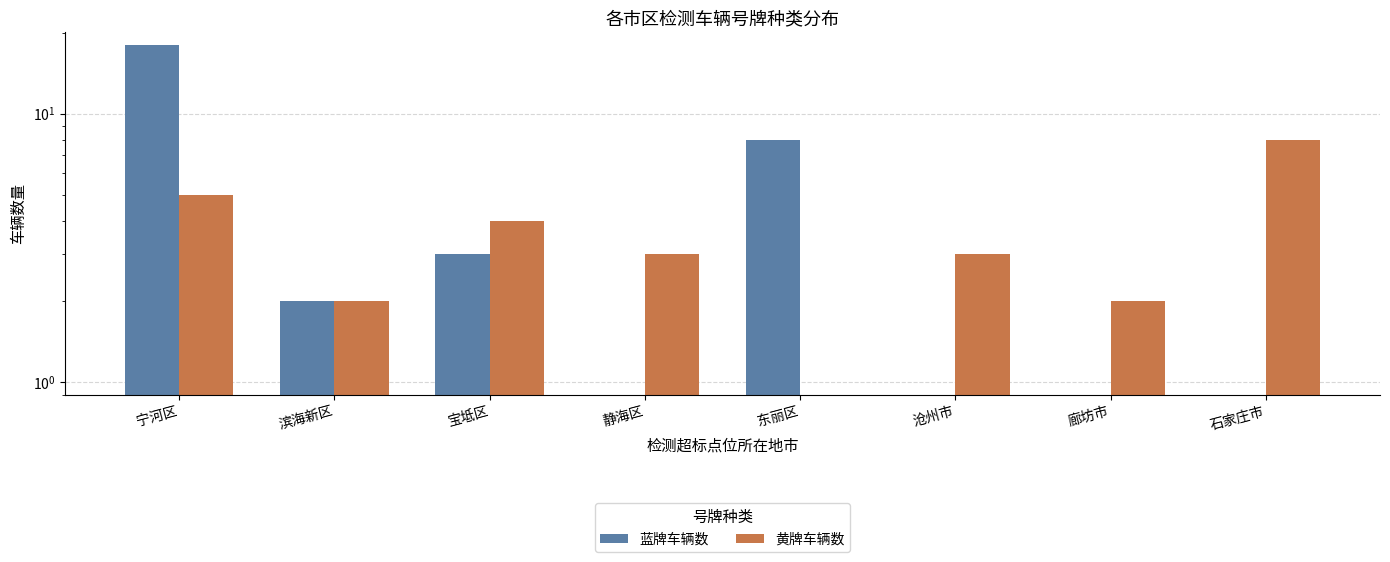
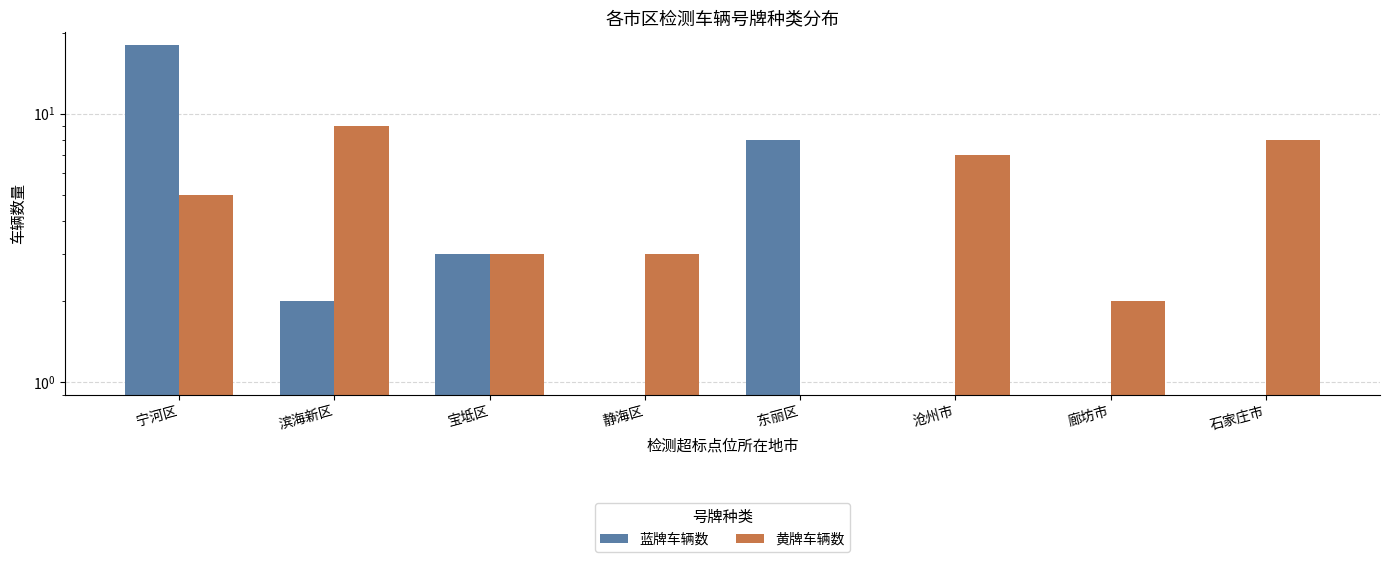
  {
    "蓝牌车辆数": {
      "宁河区": 18,
      "滨海新区": 2,
      "宝坻区": 3,
      "东丽区": 8
    },
    "黄牌车辆数": {
      "宁河区": 5,
-     "滨海新区": 2,
-     "宝坻区": 4,
+     "滨海新区": 9,
+     "宝坻区": 3,
      "静海区": 3,
-     "沧州市": 3,
+     "沧州市": 7,
      "廊坊市": 2,
      "石家庄市": 8
    }
  }
